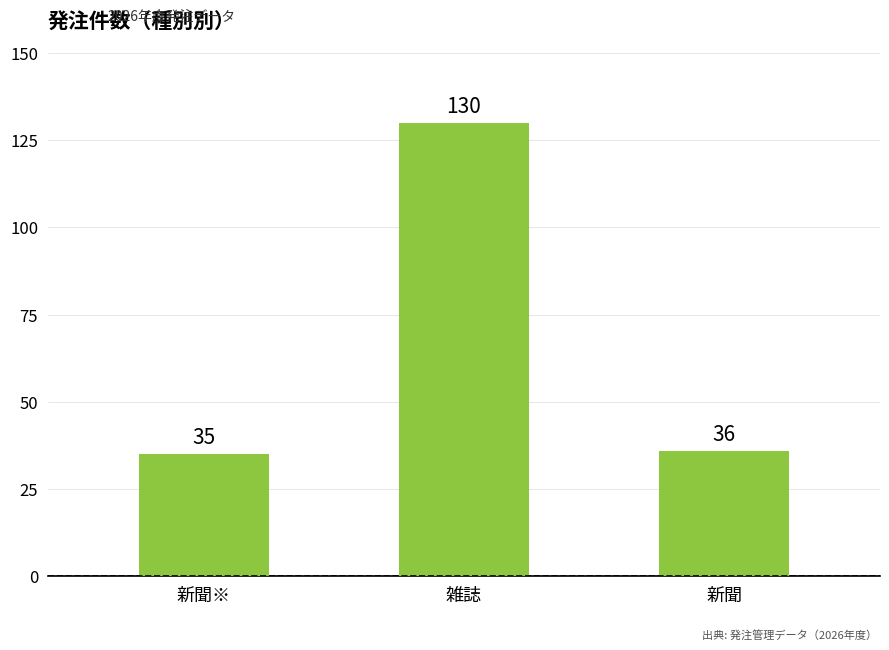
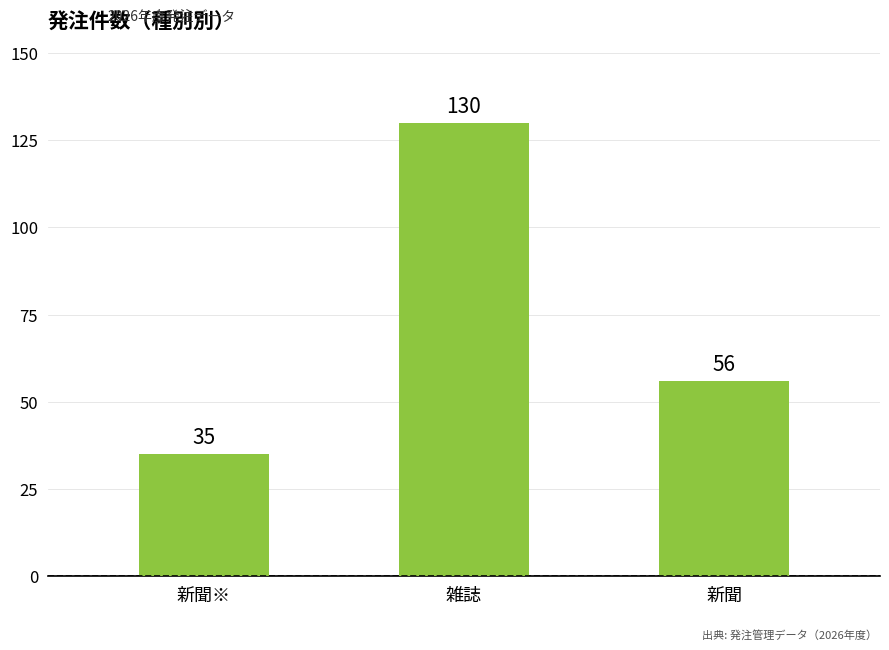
  {
    "新聞※": 35,
    "雑誌": 130,
-   "新聞": 36
+   "新聞": 56
  }
